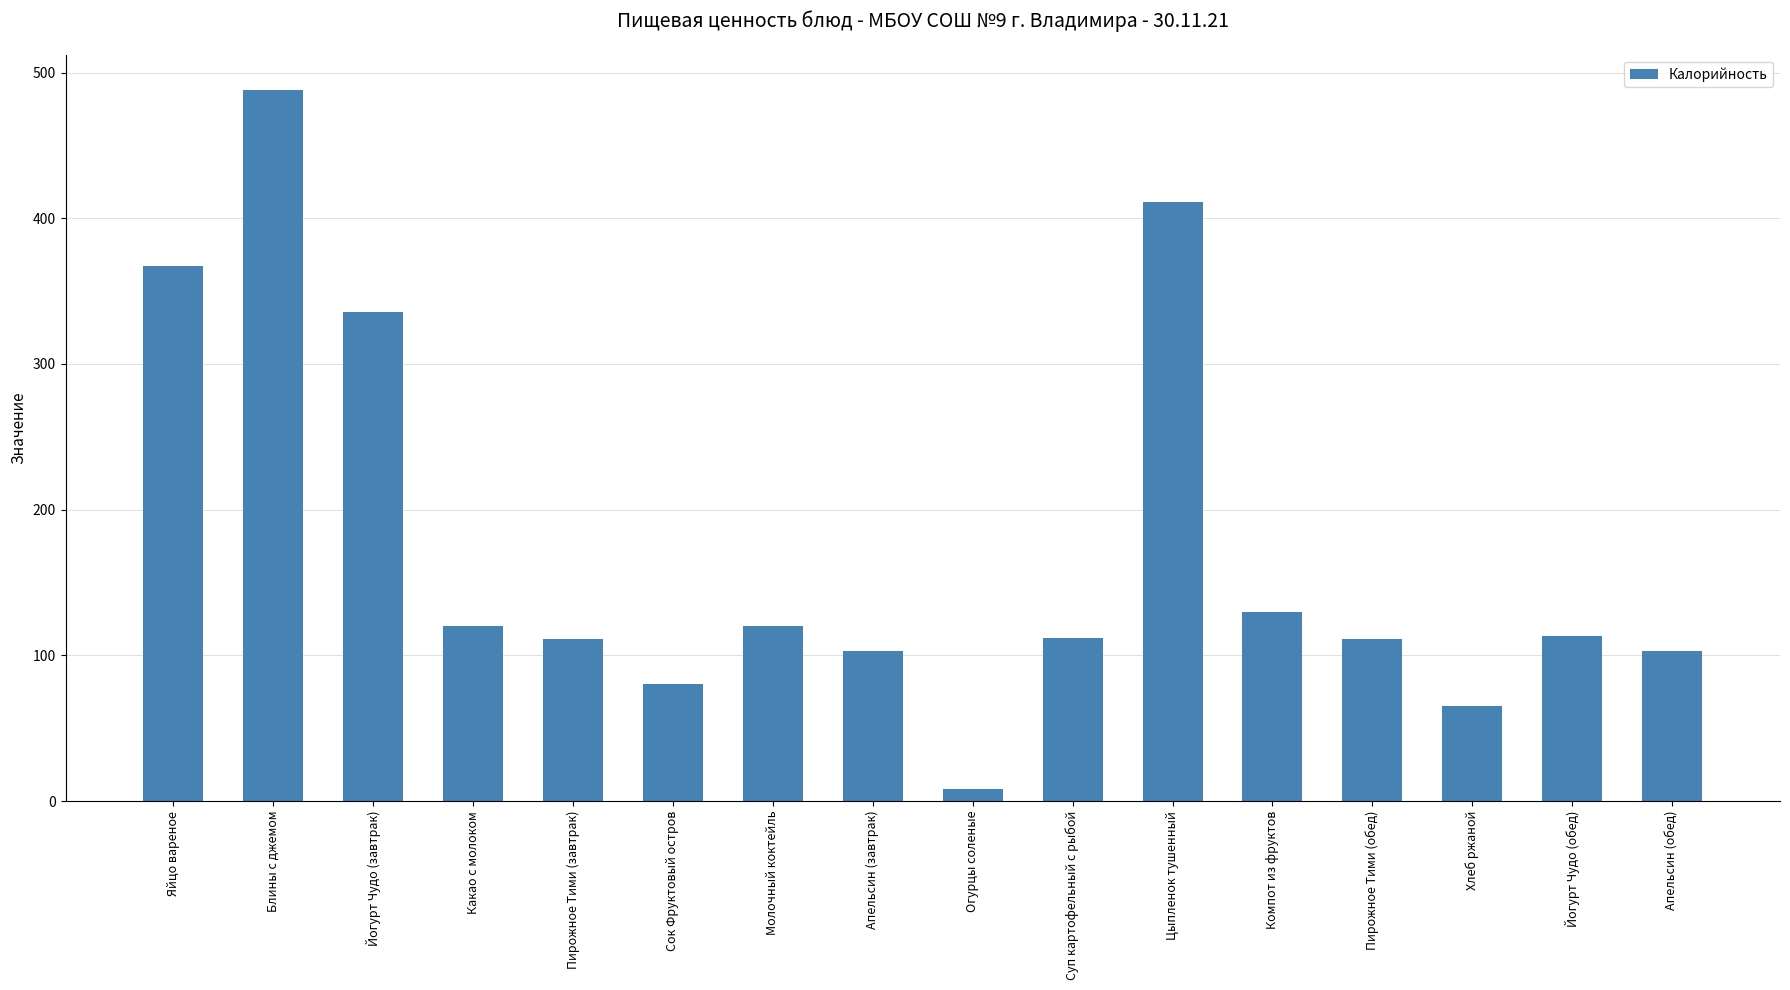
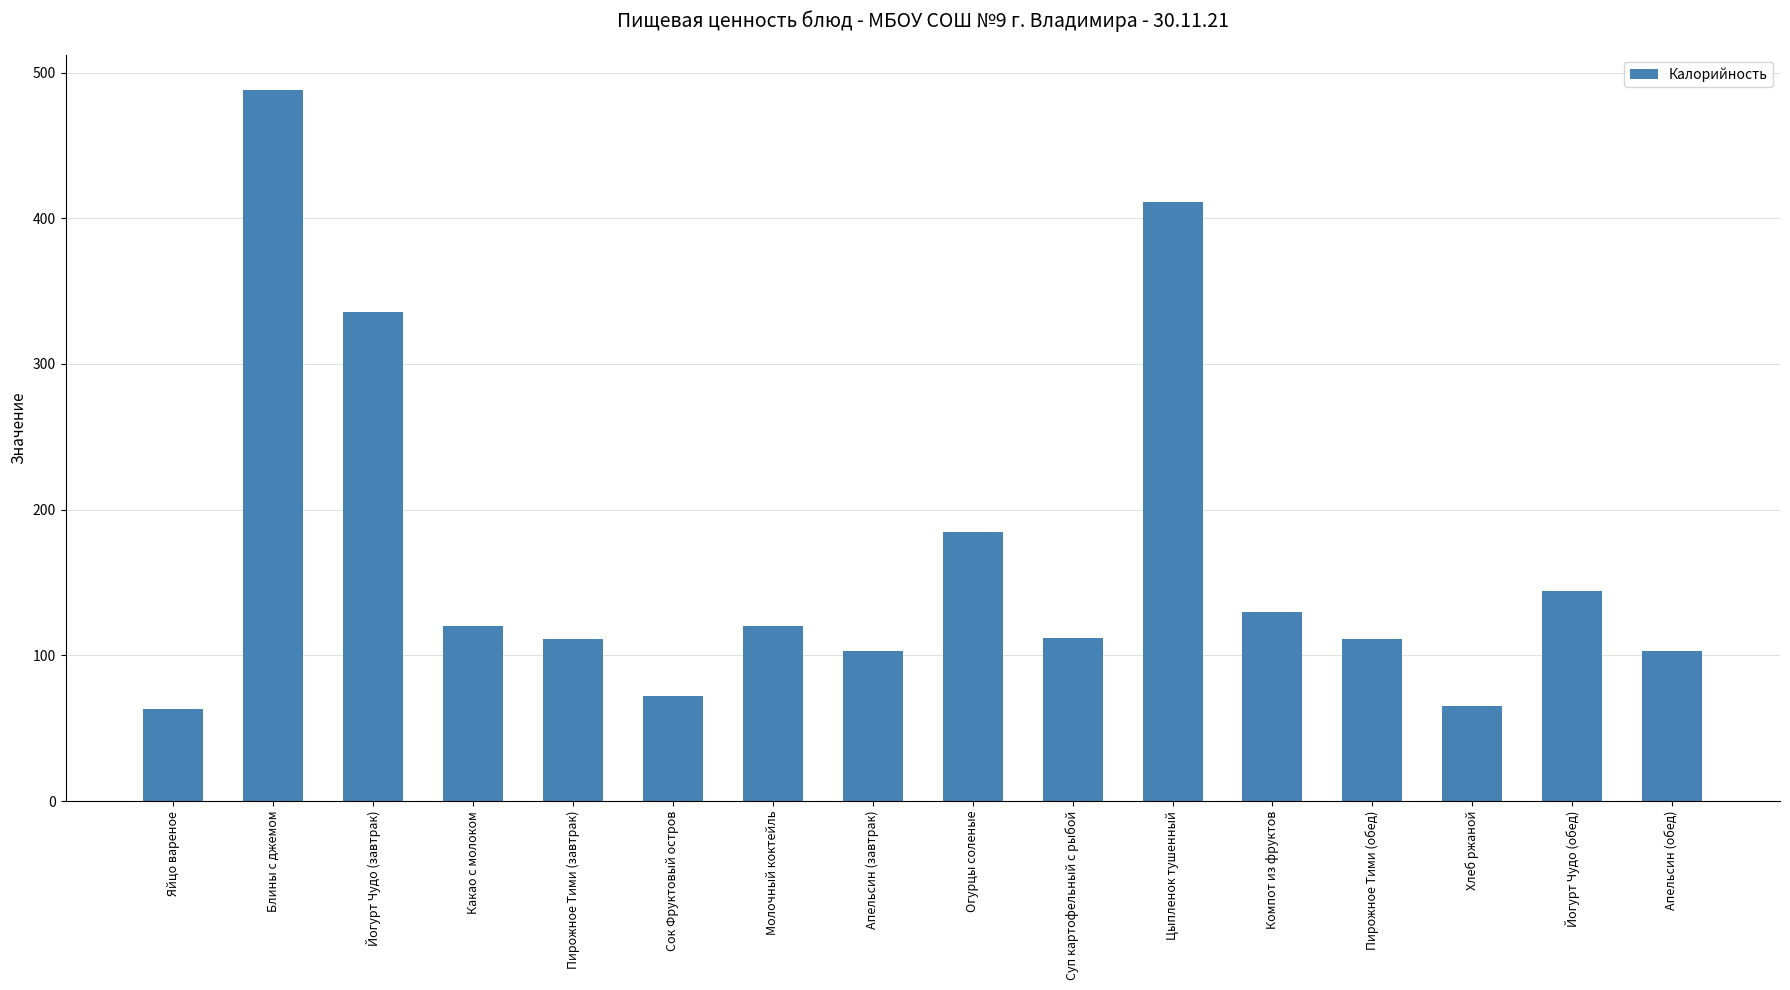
  {
-   "Яйцо вареное": 367,
+   "Яйцо вареное": 63,
    "Блины с джемом": 488,
    "Йогурт Чудо (завтрак)": 336,
    "Какао с молоком": 120,
    "Пирожное Тими (завтрак)": 111,
-   "Сок Фруктовый остров": 80,
+   "Сок Фруктовый остров": 72,
    "Молочный коктейль": 120,
    "Апельсин (завтрак)": 103,
-   "Огурцы соленые": 8,
+   "Огурцы соленые": 185,
    "Суп картофельный с рыбой": 112,
    "Цыпленок тушенный": 411,
    "Компот из фруктов": 130,
    "Пирожное Тими (обед)": 111,
    "Хлеб ржаной": 65,
-   "Йогурт Чудо (обед)": 113,
+   "Йогурт Чудо (обед)": 144,
    "Апельсин (обед)": 103
  }
